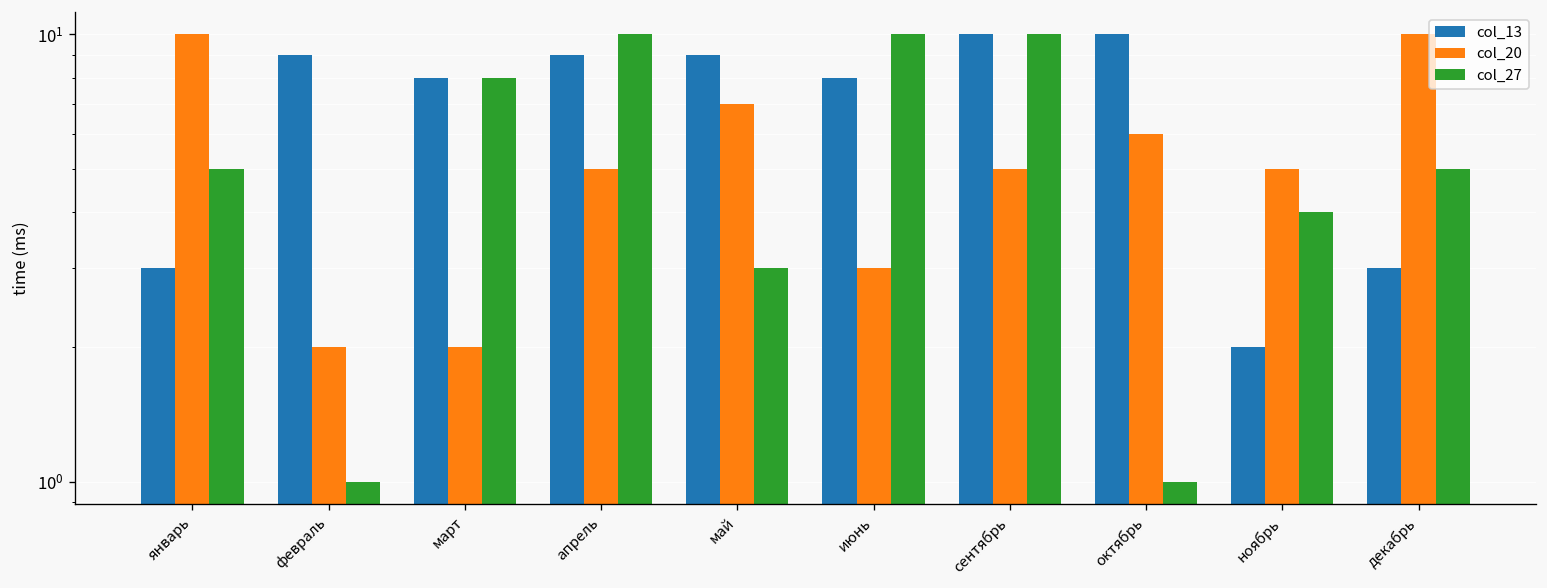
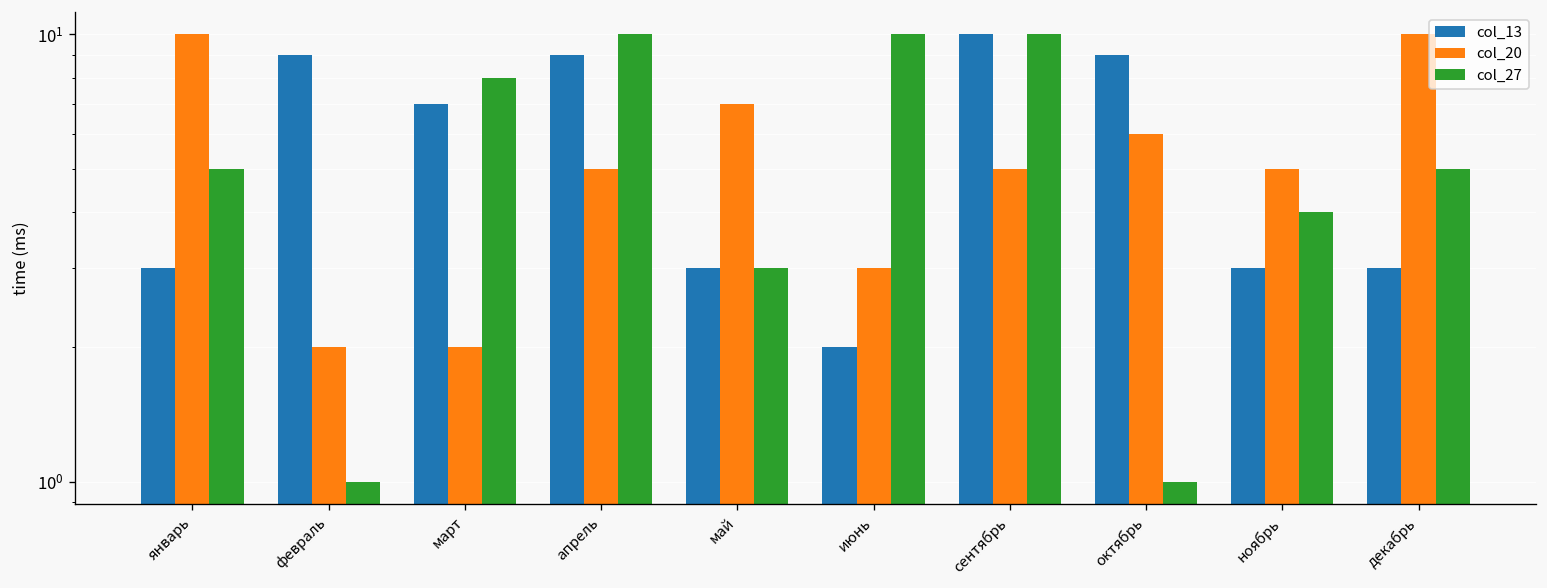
  {
    "col_13": {
      "январь": 3,
      "февраль": 9,
-     "март": 8,
+     "март": 7,
      "апрель": 9,
-     "май": 9,
-     "июнь": 8,
+     "май": 3,
+     "июнь": 2,
      "сентябрь": 10,
-     "октябрь": 10,
-     "ноябрь": 2,
+     "октябрь": 9,
+     "ноябрь": 3,
      "декабрь": 3
    },
    "col_20": {
      "январь": 10,
      "февраль": 2,
      "март": 2,
      "апрель": 5,
      "май": 7,
      "июнь": 3,
      "сентябрь": 5,
      "октябрь": 6,
      "ноябрь": 5,
      "декабрь": 10
    },
    "col_27": {
      "январь": 5,
      "февраль": 1,
      "март": 8,
      "апрель": 10,
      "май": 3,
      "июнь": 10,
      "сентябрь": 10,
      "октябрь": 1,
      "ноябрь": 4,
      "декабрь": 5
    }
  }
